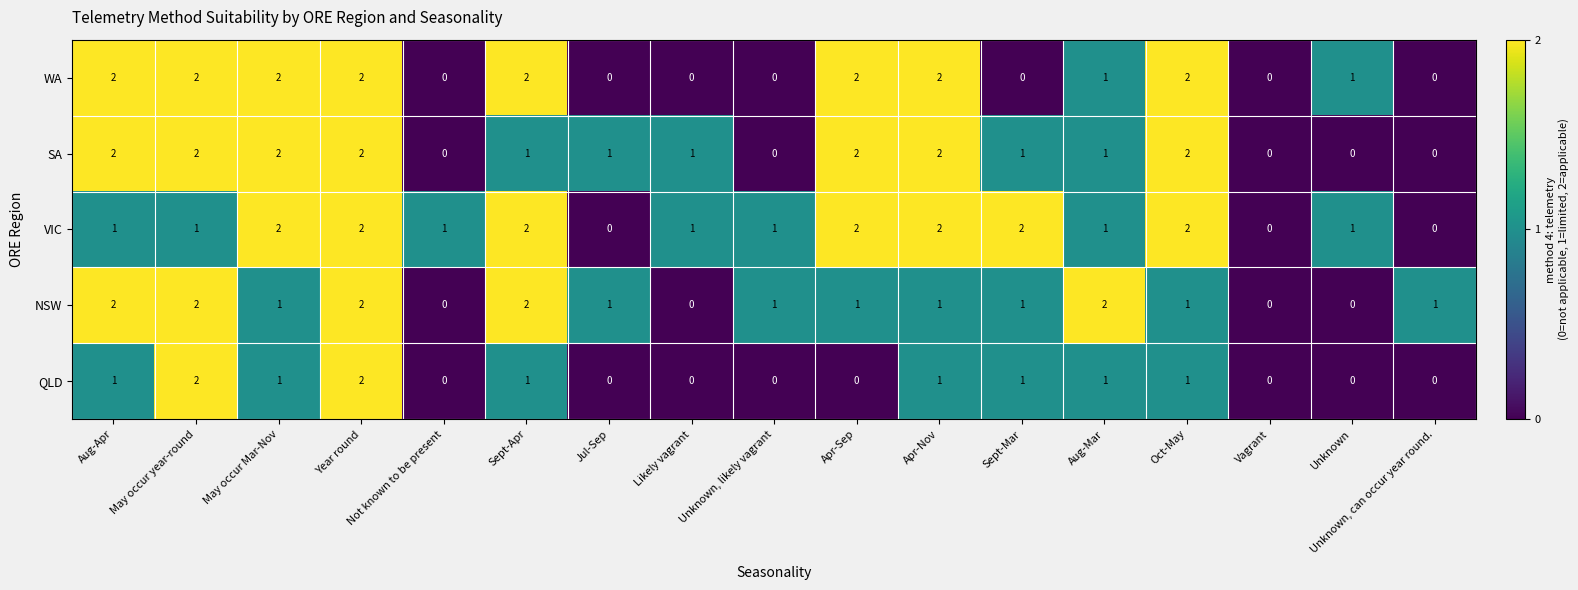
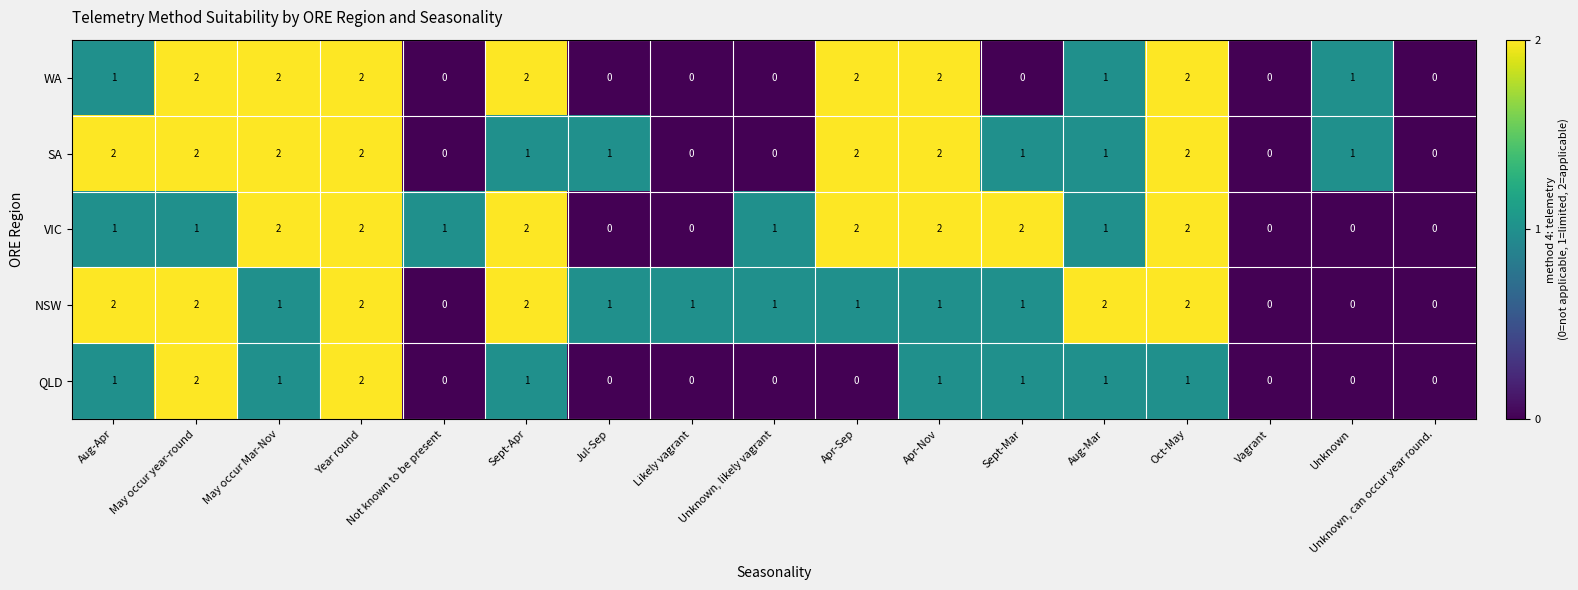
  {
    "WA": {
-     "Aug-Apr": 2,
+     "Aug-Apr": 1,
      "May occur year-round": 2,
      "May occur Mar-Nov": 2,
      "Year round": 2,
      "Not known to be present": 0,
      "Sept-Apr": 2,
      "Jul-Sep": 0,
      "Likely vagrant": 0,
      "Unknown, likely vagrant": 0,
      "Apr-Sep": 2,
      "Apr-Nov": 2,
      "Sept-Mar": 0,
      "Aug-Mar": 1,
      "Oct-May": 2,
      "Vagrant": 0,
      "Unknown": 1,
      "Unknown, can occur year round.": 0
    },
    "SA": {
      "Aug-Apr": 2,
      "May occur year-round": 2,
      "May occur Mar-Nov": 2,
      "Year round": 2,
      "Not known to be present": 0,
      "Sept-Apr": 1,
      "Jul-Sep": 1,
-     "Likely vagrant": 1,
+     "Likely vagrant": 0,
      "Unknown, likely vagrant": 0,
      "Apr-Sep": 2,
      "Apr-Nov": 2,
      "Sept-Mar": 1,
      "Aug-Mar": 1,
      "Oct-May": 2,
      "Vagrant": 0,
-     "Unknown": 0,
+     "Unknown": 1,
      "Unknown, can occur year round.": 0
    },
    "VIC": {
      "Aug-Apr": 1,
      "May occur year-round": 1,
      "May occur Mar-Nov": 2,
      "Year round": 2,
      "Not known to be present": 1,
      "Sept-Apr": 2,
      "Jul-Sep": 0,
-     "Likely vagrant": 1,
+     "Likely vagrant": 0,
      "Unknown, likely vagrant": 1,
      "Apr-Sep": 2,
      "Apr-Nov": 2,
      "Sept-Mar": 2,
      "Aug-Mar": 1,
      "Oct-May": 2,
      "Vagrant": 0,
-     "Unknown": 1,
+     "Unknown": 0,
      "Unknown, can occur year round.": 0
    },
    "NSW": {
      "Aug-Apr": 2,
      "May occur year-round": 2,
      "May occur Mar-Nov": 1,
      "Year round": 2,
      "Not known to be present": 0,
      "Sept-Apr": 2,
      "Jul-Sep": 1,
-     "Likely vagrant": 0,
+     "Likely vagrant": 1,
      "Unknown, likely vagrant": 1,
      "Apr-Sep": 1,
      "Apr-Nov": 1,
      "Sept-Mar": 1,
      "Aug-Mar": 2,
-     "Oct-May": 1,
+     "Oct-May": 2,
      "Vagrant": 0,
      "Unknown": 0,
-     "Unknown, can occur year round.": 1
+     "Unknown, can occur year round.": 0
    },
    "QLD": {
      "Aug-Apr": 1,
      "May occur year-round": 2,
      "May occur Mar-Nov": 1,
      "Year round": 2,
      "Not known to be present": 0,
      "Sept-Apr": 1,
      "Jul-Sep": 0,
      "Likely vagrant": 0,
      "Unknown, likely vagrant": 0,
      "Apr-Sep": 0,
      "Apr-Nov": 1,
      "Sept-Mar": 1,
      "Aug-Mar": 1,
      "Oct-May": 1,
      "Vagrant": 0,
      "Unknown": 0,
      "Unknown, can occur year round.": 0
    }
  }
